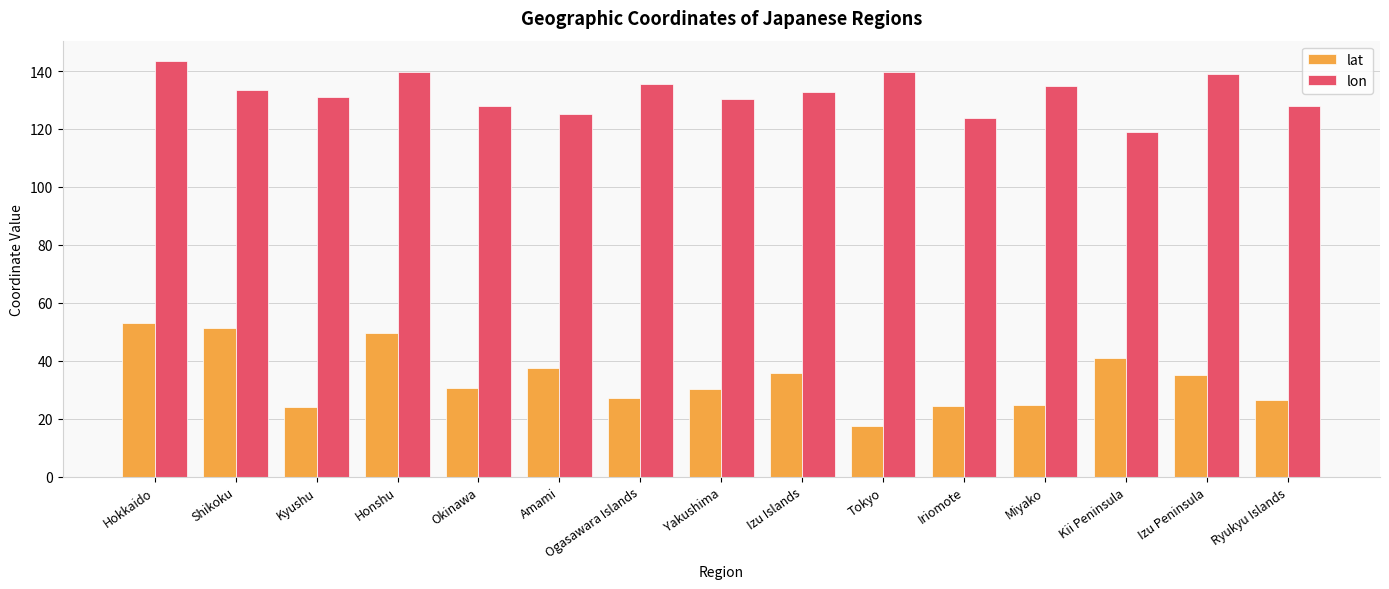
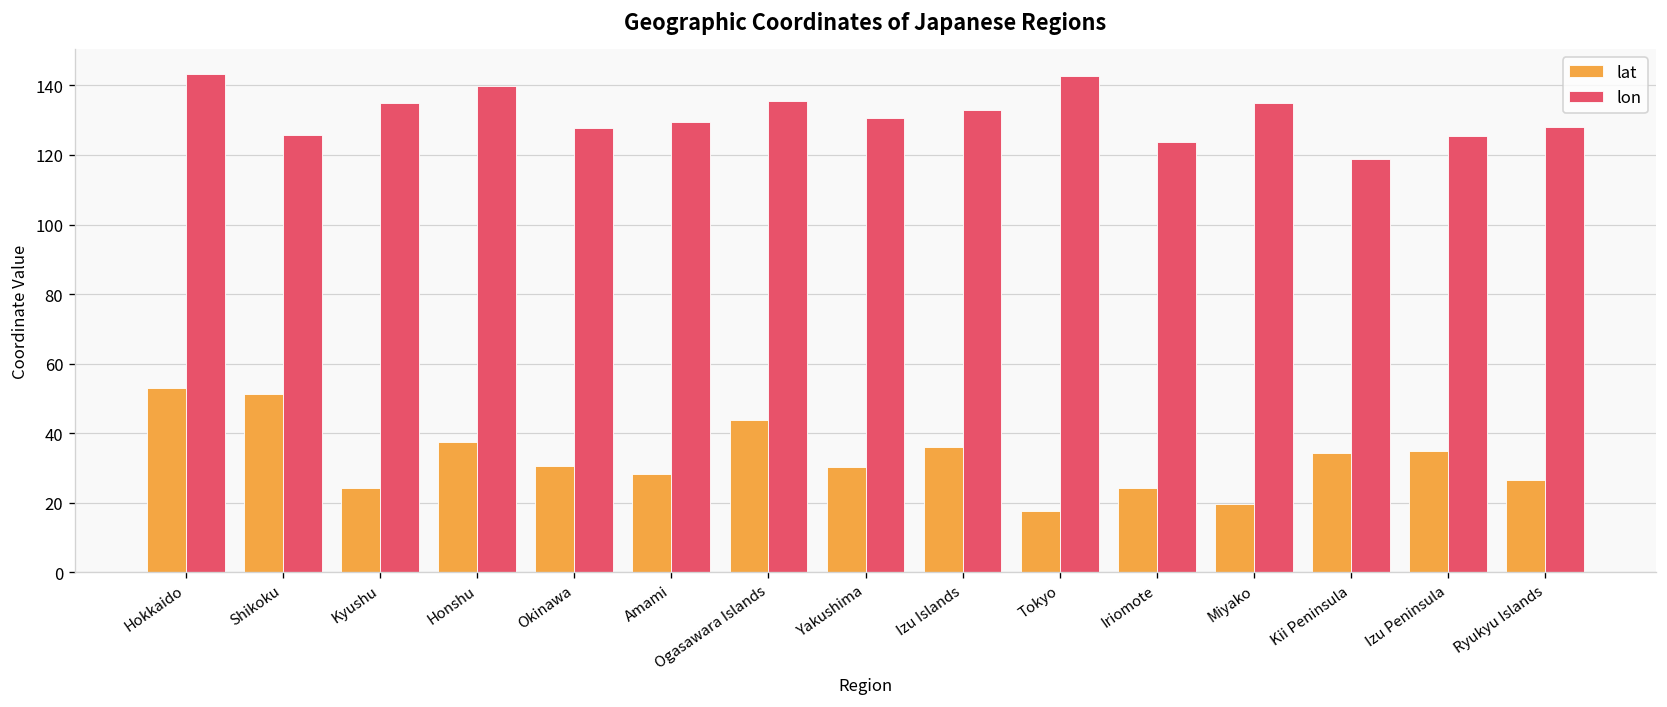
  {
    "lat": {
      "Hokkaido": 53,
      "Shikoku": 51,
      "Kyushu": 24,
-     "Honshu": 49,
+     "Honshu": 37,
      "Okinawa": 31,
-     "Amami": 37,
-     "Ogasawara Islands": 27,
+     "Amami": 28,
+     "Ogasawara Islands": 44,
      "Yakushima": 30,
      "Izu Islands": 36,
      "Tokyo": 18,
      "Iriomote": 24,
-     "Miyako": 25,
-     "Kii Peninsula": 41,
+     "Miyako": 20,
+     "Kii Peninsula": 34,
      "Izu Peninsula": 35,
      "Ryukyu Islands": 27
    },
    "lon": {
      "Hokkaido": 143,
-     "Shikoku": 133,
-     "Kyushu": 131,
+     "Shikoku": 126,
+     "Kyushu": 135,
      "Honshu": 140,
      "Okinawa": 128,
-     "Amami": 125,
+     "Amami": 129,
      "Ogasawara Islands": 136,
      "Yakushima": 131,
      "Izu Islands": 133,
-     "Tokyo": 140,
+     "Tokyo": 143,
      "Iriomote": 124,
      "Miyako": 135,
      "Kii Peninsula": 119,
-     "Izu Peninsula": 139,
+     "Izu Peninsula": 125,
      "Ryukyu Islands": 128
    }
  }
